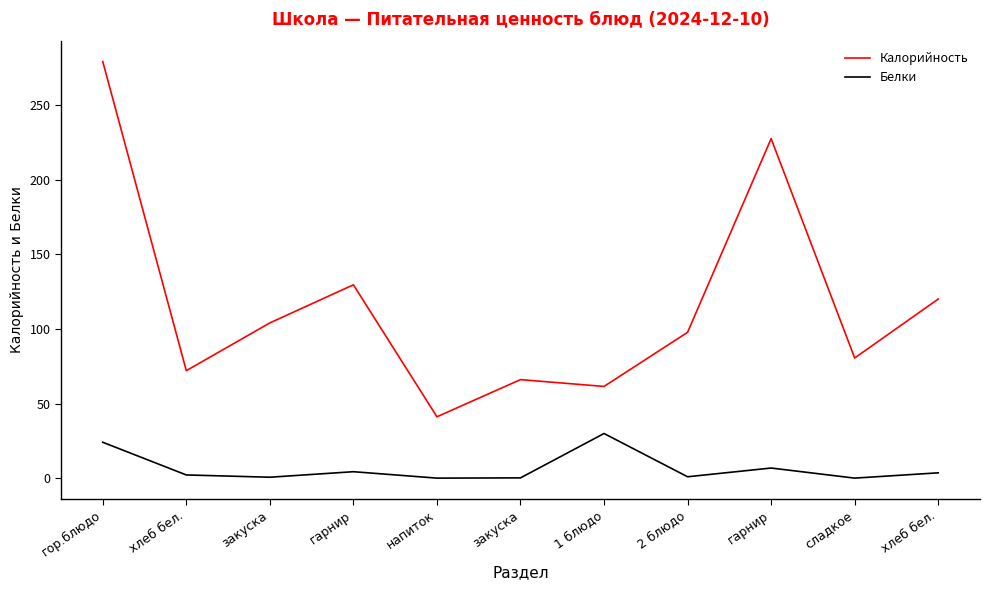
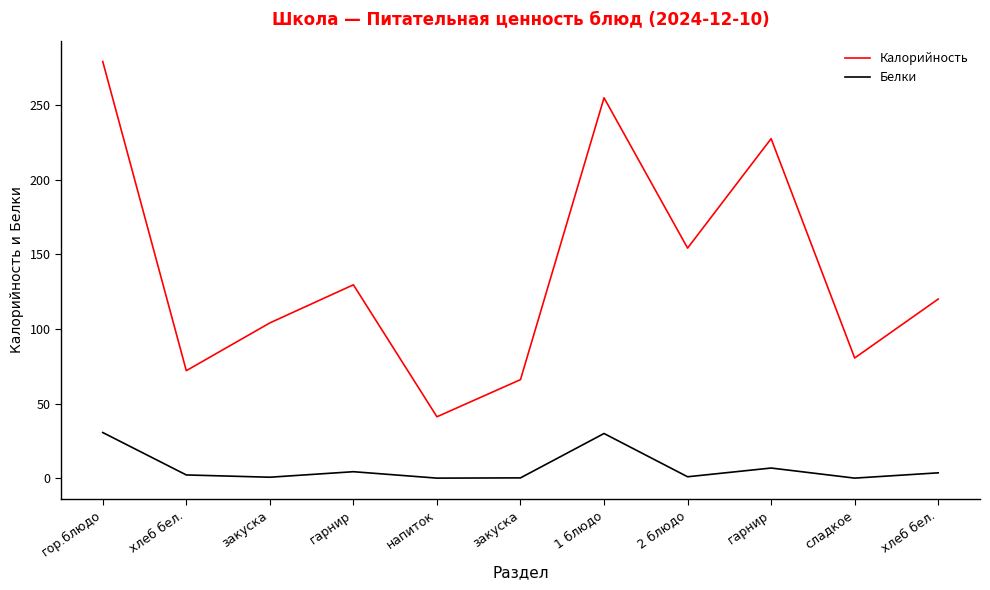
  {
    "Калорийность": {
      "гор.блюдо": 279,
      "напиток": 41,
-     "1 блюдо": 61,
-     "2 блюдо": 98,
+     "1 блюдо": 255,
+     "2 блюдо": 154,
      "сладкое": 81
    },
    "Белки": {
-     "гор.блюдо": 24,
+     "гор.блюдо": 31,
      "напиток": 0,
      "1 блюдо": 30,
      "2 блюдо": 1,
      "сладкое": 0
    }
  }
